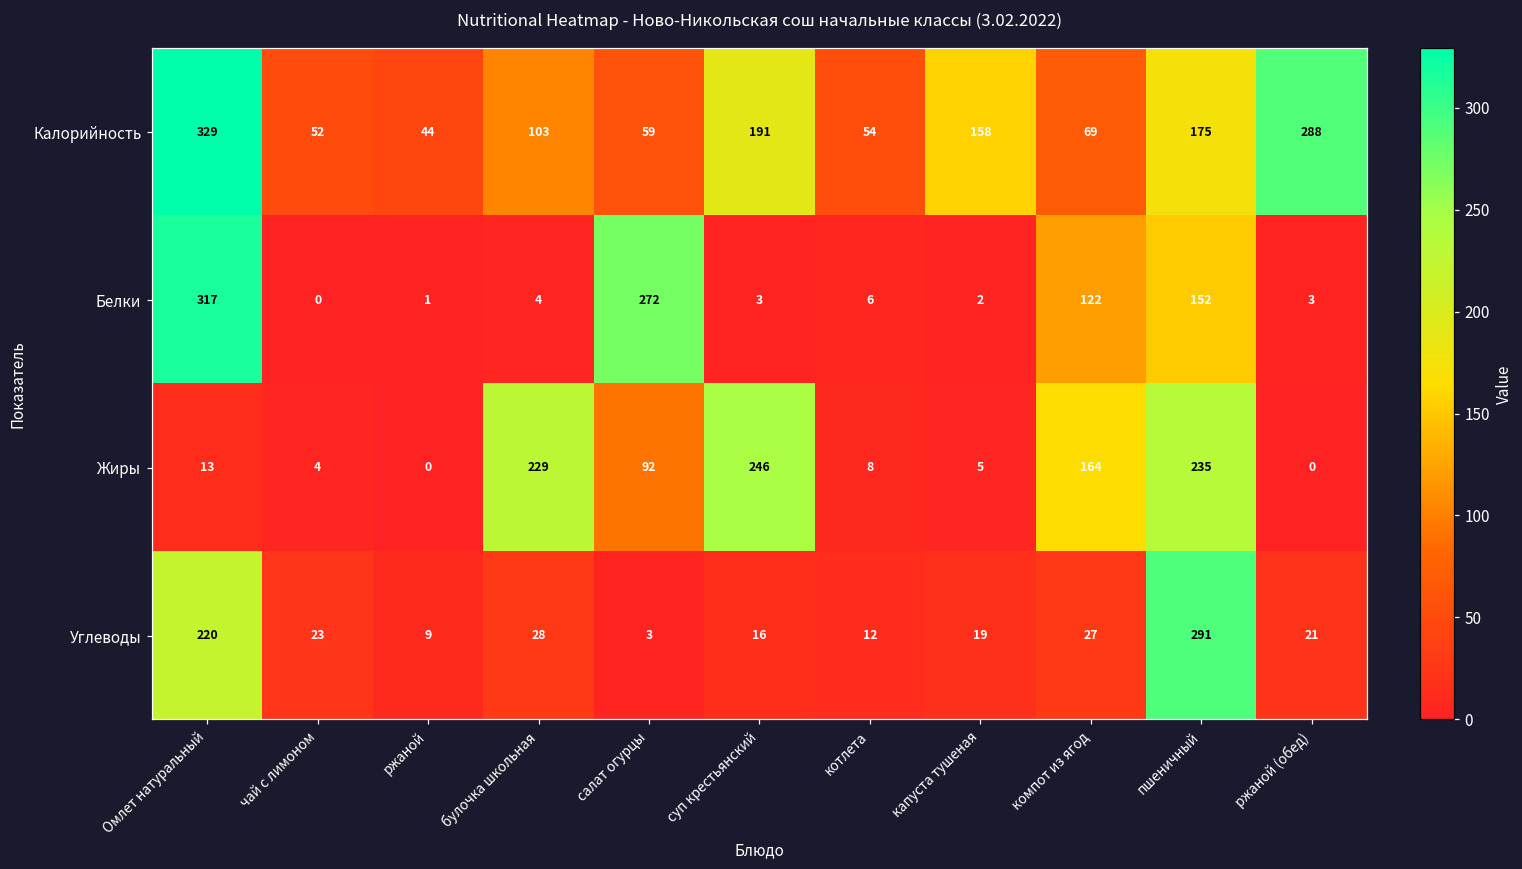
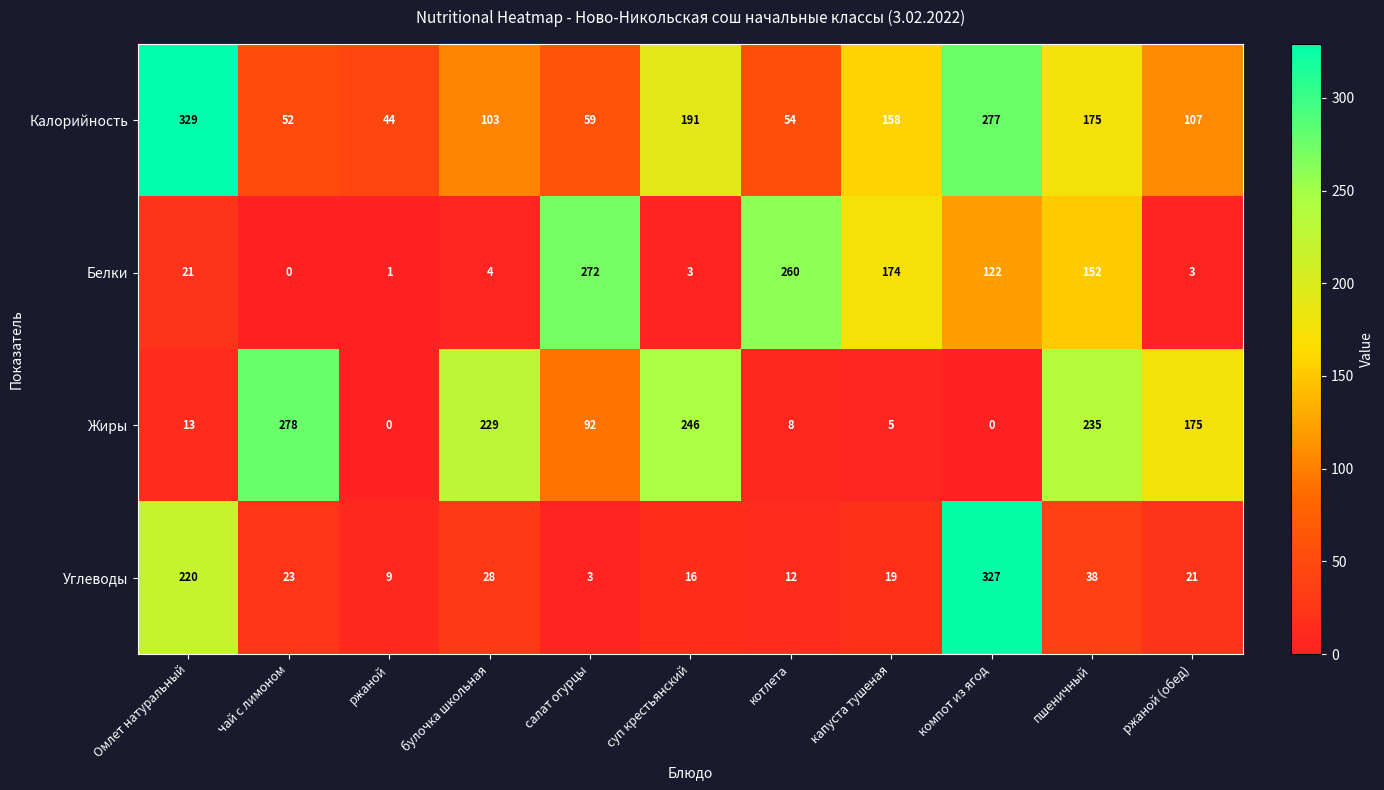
  {
    "Калорийность": {
      "Омлет натуральный": 329,
      "чай с лимоном": 52,
      "ржаной": 44,
      "булочка школьная": 103,
      "салат огурцы": 59,
      "суп крестьянский": 191,
      "котлета": 54,
      "капуста тушеная": 158,
-     "компот из ягод": 69,
+     "компот из ягод": 277,
      "пшеничный": 175,
-     "ржаной (обед)": 288
+     "ржаной (обед)": 107
    },
    "Белки": {
-     "Омлет натуральный": 317,
+     "Омлет натуральный": 21,
      "чай с лимоном": 0,
      "ржаной": 1,
      "булочка школьная": 4,
      "салат огурцы": 272,
      "суп крестьянский": 3,
-     "котлета": 6,
-     "капуста тушеная": 2,
+     "котлета": 260,
+     "капуста тушеная": 174,
      "компот из ягод": 122,
      "пшеничный": 152,
      "ржаной (обед)": 3
    },
    "Жиры": {
      "Омлет натуральный": 13,
-     "чай с лимоном": 4,
+     "чай с лимоном": 278,
      "ржаной": 0,
      "булочка школьная": 229,
      "салат огурцы": 92,
      "суп крестьянский": 246,
      "котлета": 8,
      "капуста тушеная": 5,
-     "компот из ягод": 164,
+     "компот из ягод": 0,
      "пшеничный": 235,
-     "ржаной (обед)": 0
+     "ржаной (обед)": 175
    },
    "Углеводы": {
      "Омлет натуральный": 220,
      "чай с лимоном": 23,
      "ржаной": 9,
      "булочка школьная": 28,
      "салат огурцы": 3,
      "суп крестьянский": 16,
      "котлета": 12,
      "капуста тушеная": 19,
-     "компот из ягод": 27,
-     "пшеничный": 291,
+     "компот из ягод": 327,
+     "пшеничный": 38,
      "ржаной (обед)": 21
    }
  }
